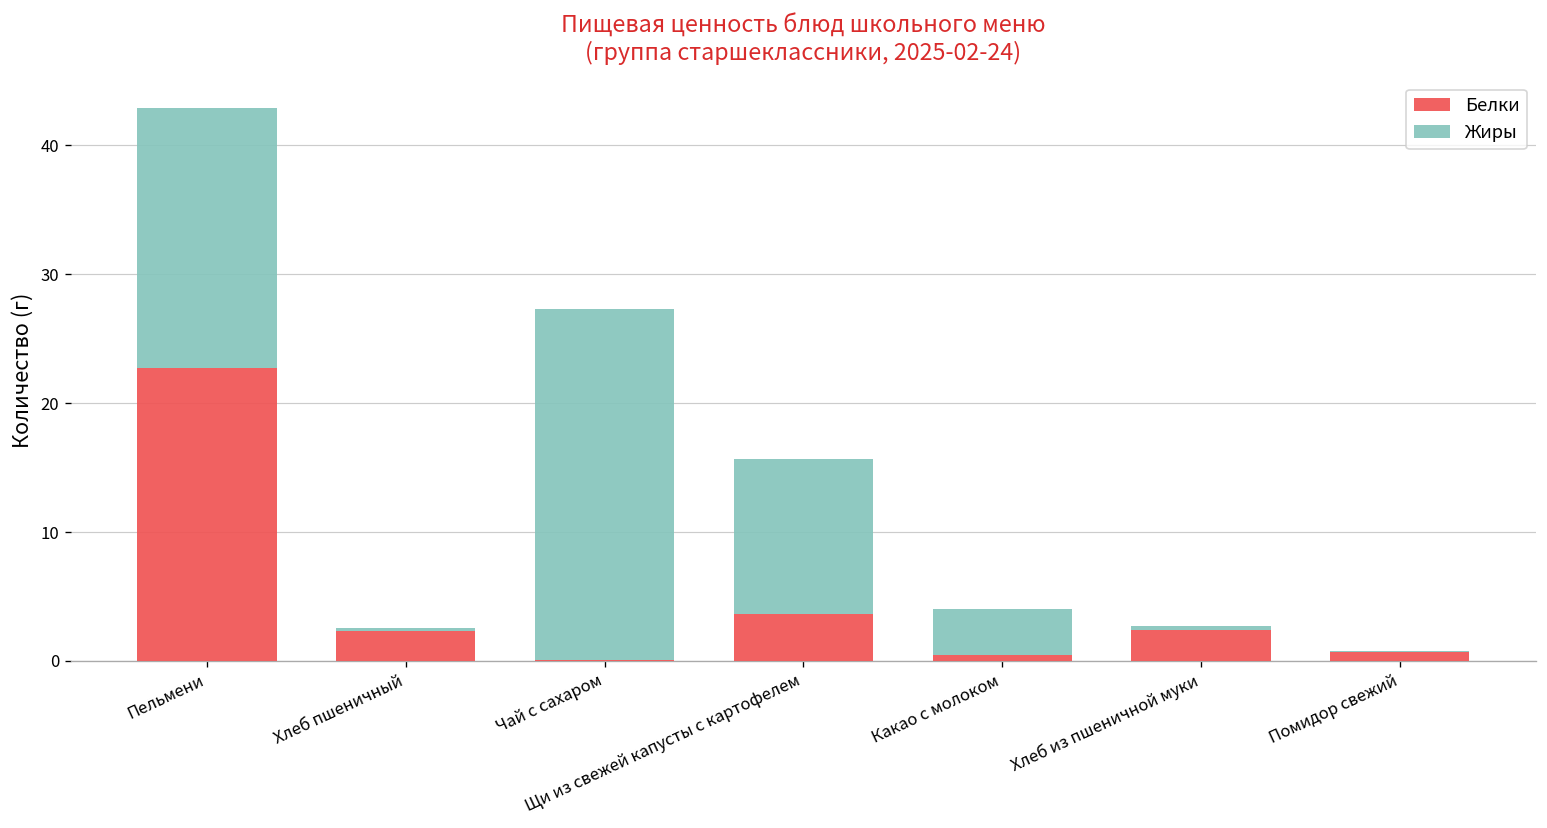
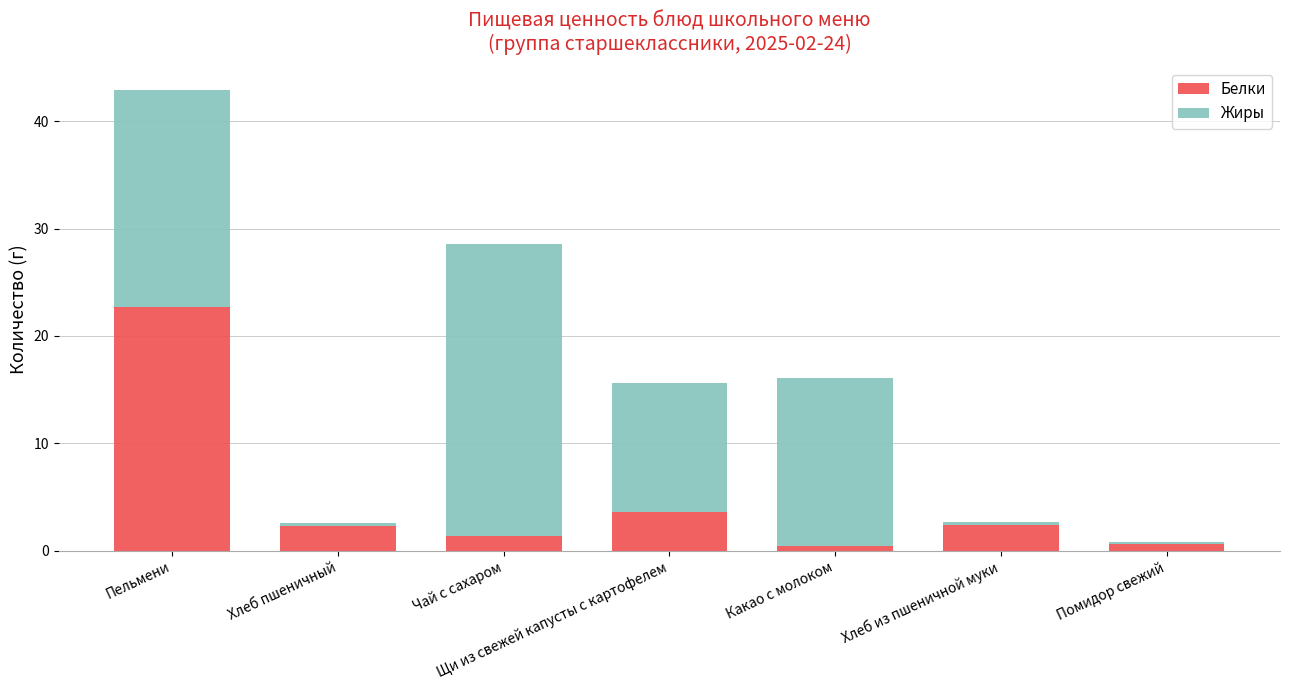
  {
    "Белки": {
      "Пельмени": 22.7,
      "Хлеб пшеничный": 2.3,
-     "Чай с сахаром": 0.1,
+     "Чай с сахаром": 1.4,
      "Щи из свежей капусты с картофелем": 3.6,
      "Какао с молоком": 0.5,
      "Хлеб из пшеничной муки": 2.4,
      "Помидор свежий": 0.7
    },
    "Жиры": {
      "Пельмени": 20.2,
      "Хлеб пшеничный": 0.2,
      "Чай с сахаром": 27.2,
      "Щи из свежей капусты с картофелем": 12.0,
-     "Какао с молоком": 3.5,
+     "Какао с молоком": 15.6,
      "Хлеб из пшеничной муки": 0.3
    }
  }
